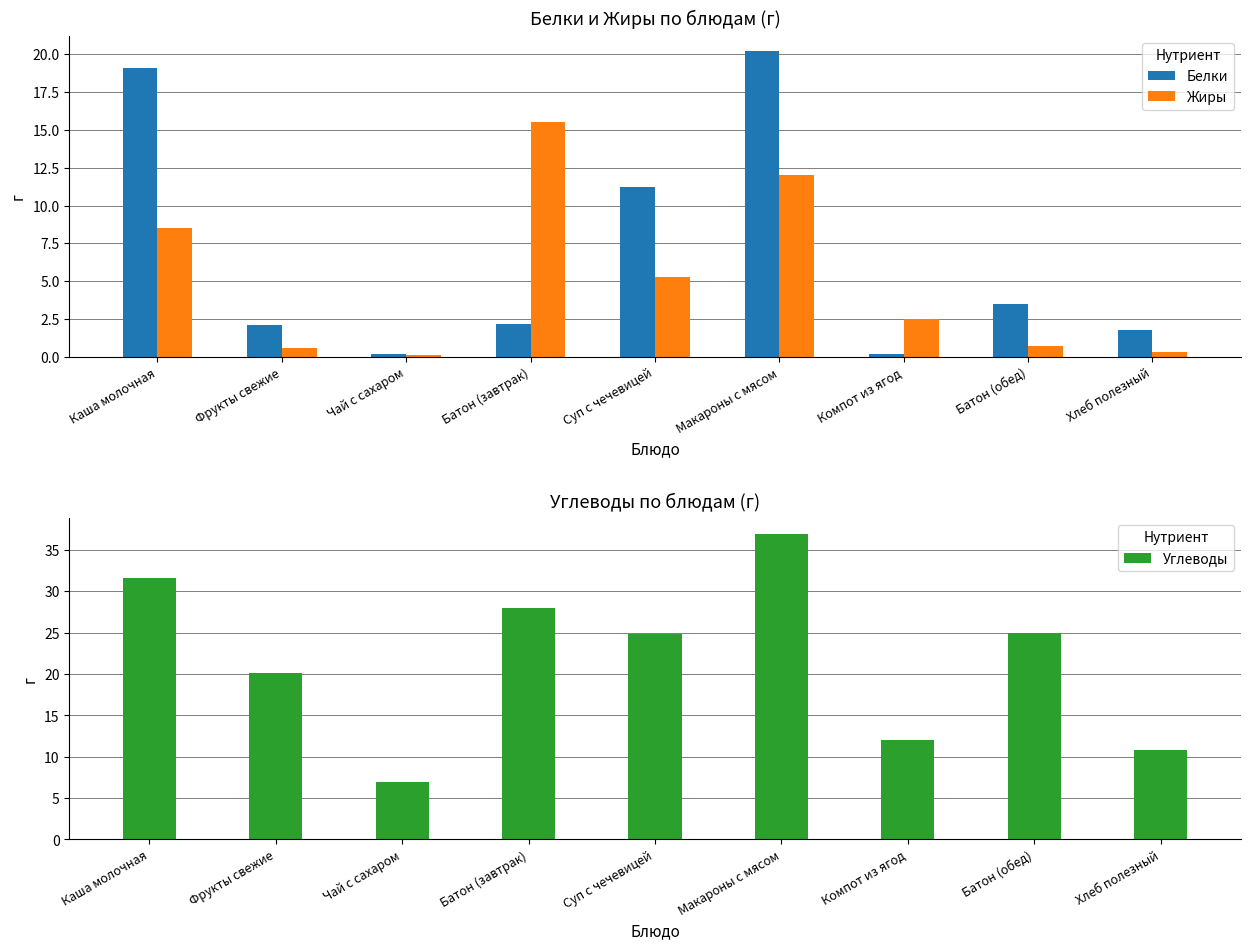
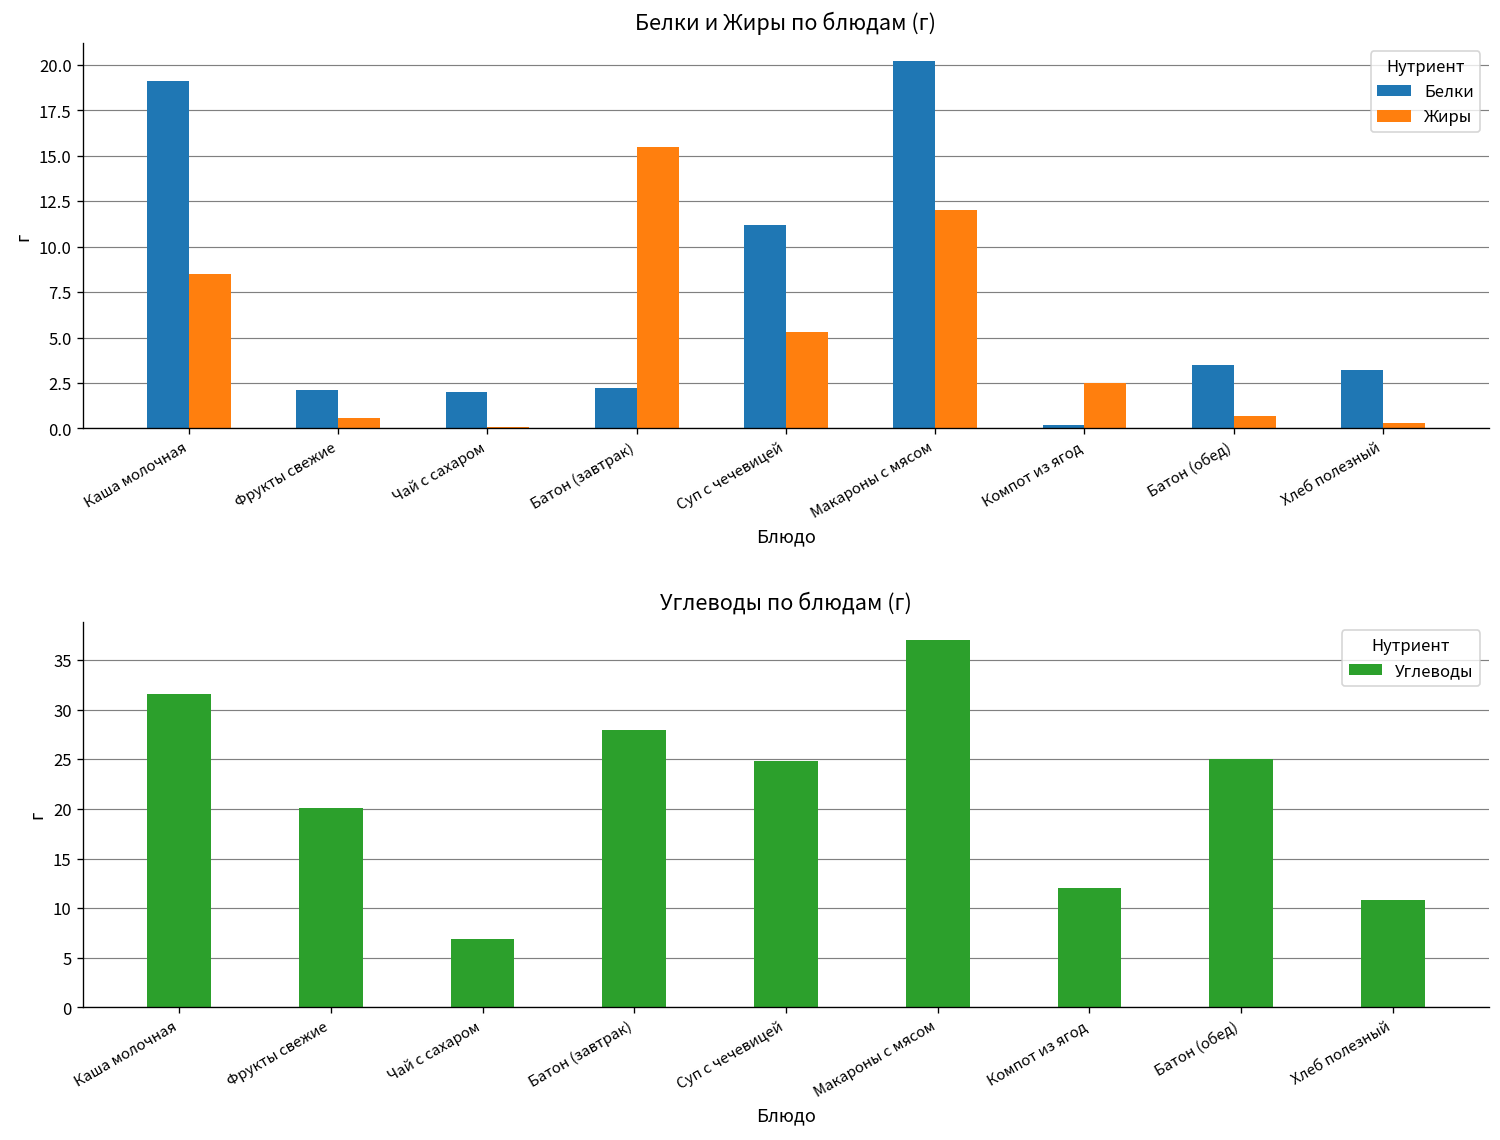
  {
    "Белки и Жиры по блюдам (г)": {
      "Белки": {
        "Каша молочная": 19.1,
        "Фрукты свежие": 2.1,
-       "Чай с сахаром": 0.2,
+       "Чай с сахаром": 2.0,
        "Батон (завтрак)": 2.2,
        "Суп с чечевицей": 11.2,
        "Макароны с мясом": 20.2,
        "Компот из ягод": 0.2,
        "Батон (обед)": 3.5,
-       "Хлеб полезный": 1.8
+       "Хлеб полезный": 3.2
      },
      "Жиры": {
        "Каша молочная": 8.5,
        "Фрукты свежие": 0.6,
        "Батон (завтрак)": 15.5,
        "Суп с чечевицей": 5.3,
        "Макароны с мясом": 12.0,
        "Компот из ягод": 2.5,
        "Батон (обед)": 0.7,
        "Хлеб полезный": 0.3
      }
    },
    "Углеводы по блюдам (г)": {
      "Каша молочная": 32,
      "Фрукты свежие": 20,
      "Чай с сахаром": 7,
      "Батон (завтрак)": 28,
      "Суп с чечевицей": 25,
      "Макароны с мясом": 37,
      "Компот из ягод": 12,
      "Батон (обед)": 25,
      "Хлеб полезный": 11
    }
  }
